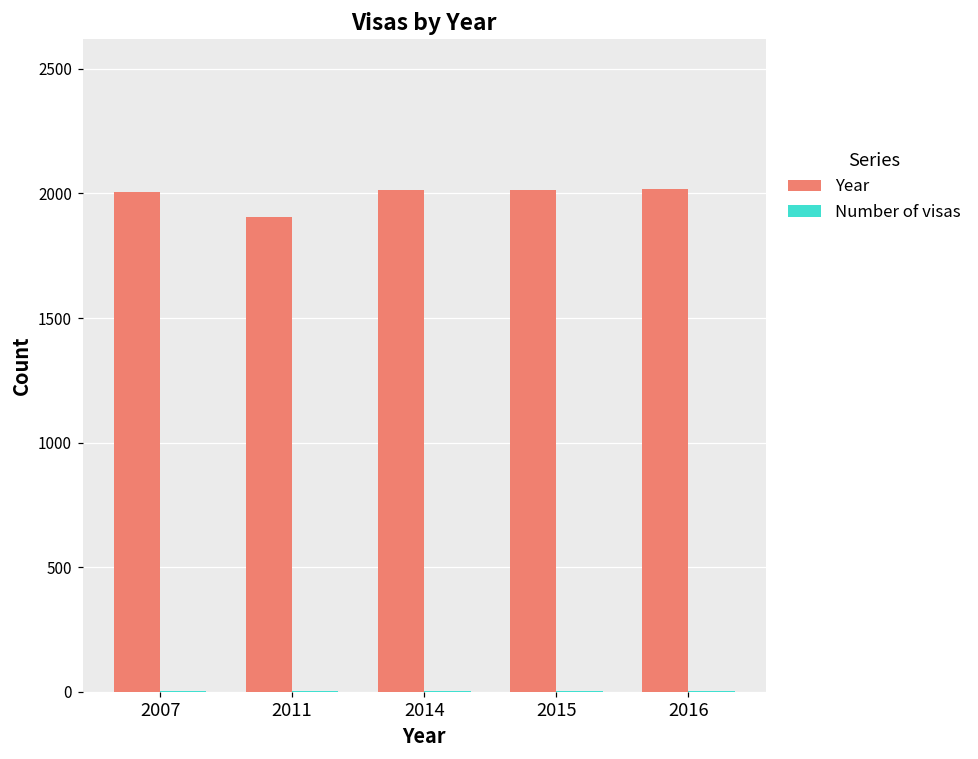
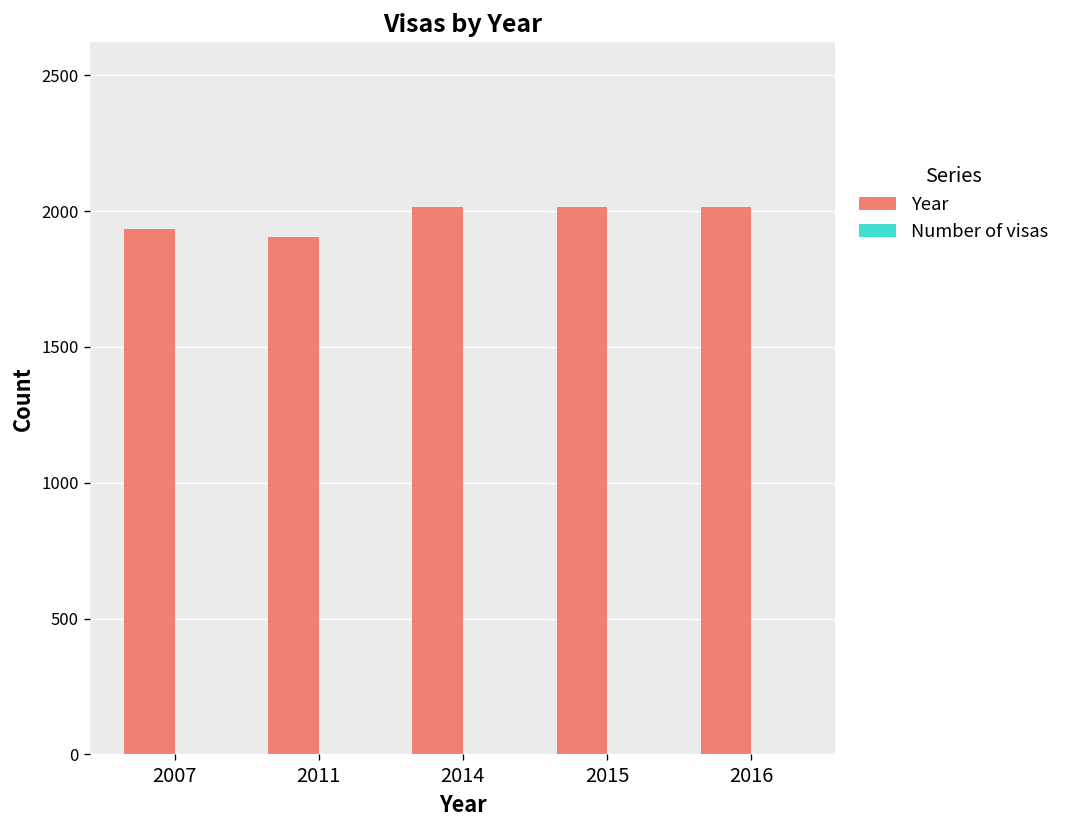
  {
    "Year": {
-     "2007": 2010,
+     "2007": 1930,
      "2011": 1900,
      "2014": 2010,
      "2015": 2020,
      "2016": 2020
    }
  }
